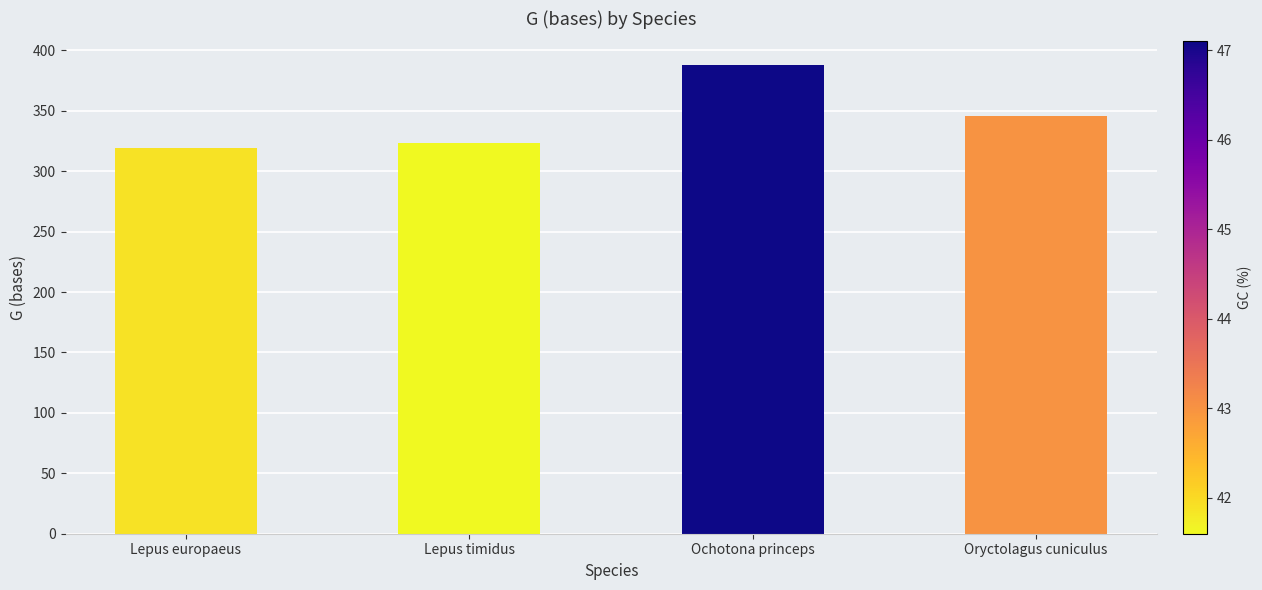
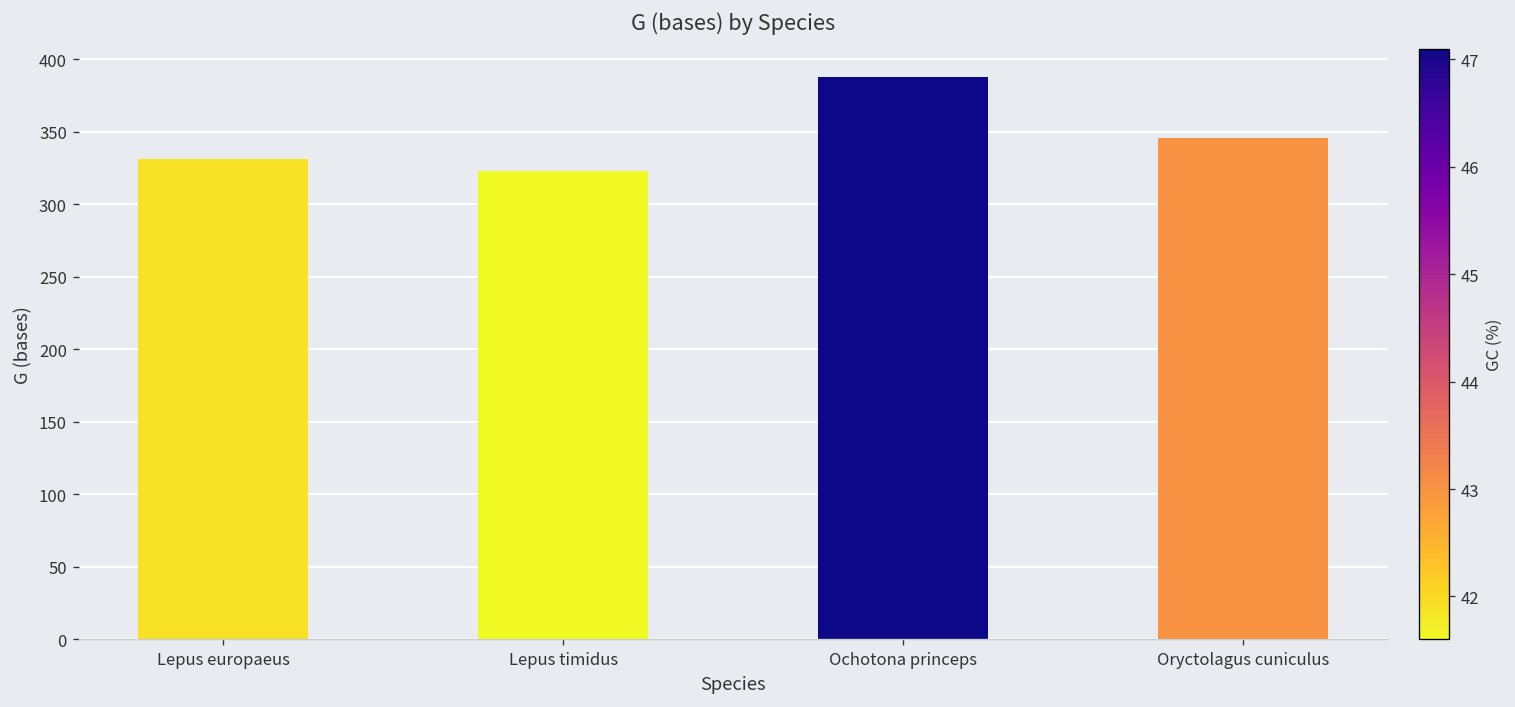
  {
-   "Lepus europaeus": 319,
+   "Lepus europaeus": 331,
    "Lepus timidus": 323,
    "Ochotona princeps": 388,
    "Oryctolagus cuniculus": 346
  }
